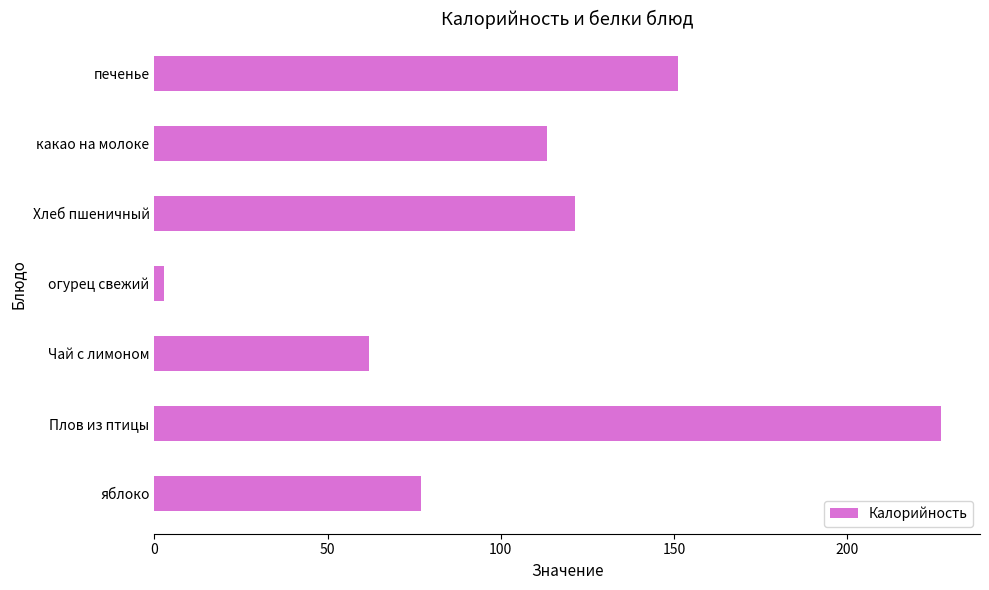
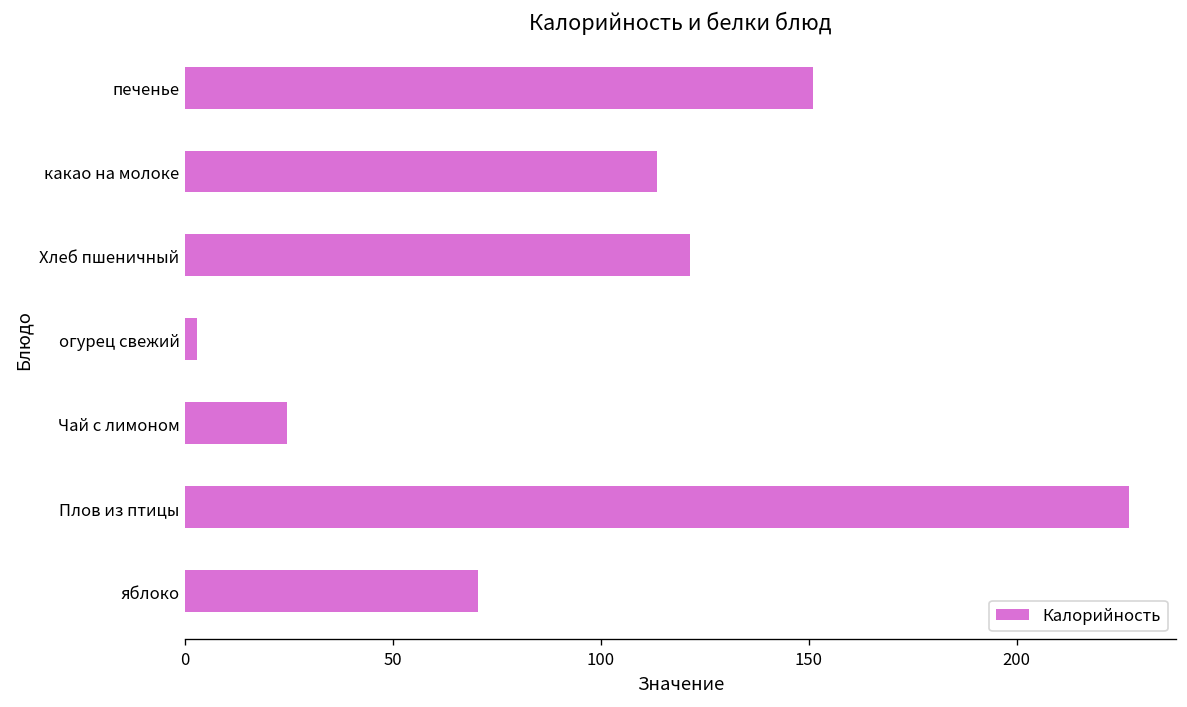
  {
    "печенье": 151,
    "какао на молоке": 113,
    "Хлеб пшеничный": 122,
    "огурец свежий": 3,
-   "Чай с лимоном": 62,
+   "Чай с лимоном": 25,
    "Плов из птицы": 227,
-   "яблоко": 77
+   "яблоко": 70
  }
